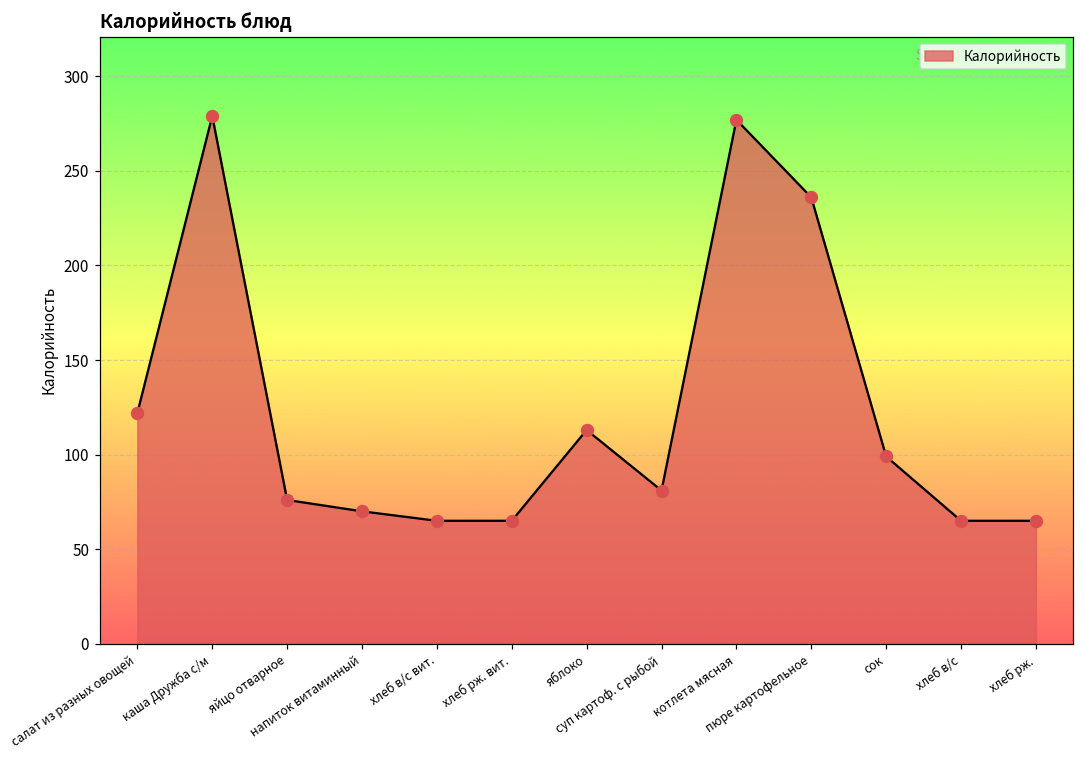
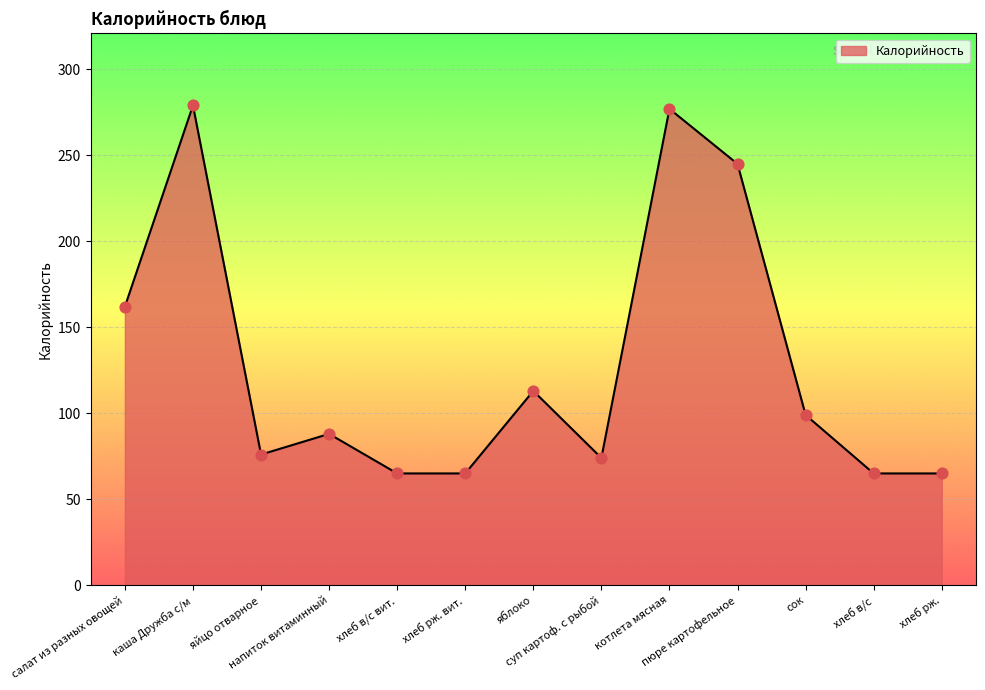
  {
-   "салат из разных овощей": 122,
+   "салат из разных овощей": 162,
    "каша Дружба с/м": 279,
    "яйцо отварное": 76,
-   "напиток витаминный": 70,
+   "напиток витаминный": 88,
    "хлеб в/с вит.": 65,
    "хлеб рж. вит.": 65,
    "яблоко": 113,
-   "суп картоф. с рыбой": 81,
+   "суп картоф. с рыбой": 74,
    "котлета мясная": 277,
-   "пюре картофельное": 236,
+   "пюре картофельное": 245,
    "сок": 99,
    "хлеб в/с": 65,
    "хлеб рж.": 65
  }
